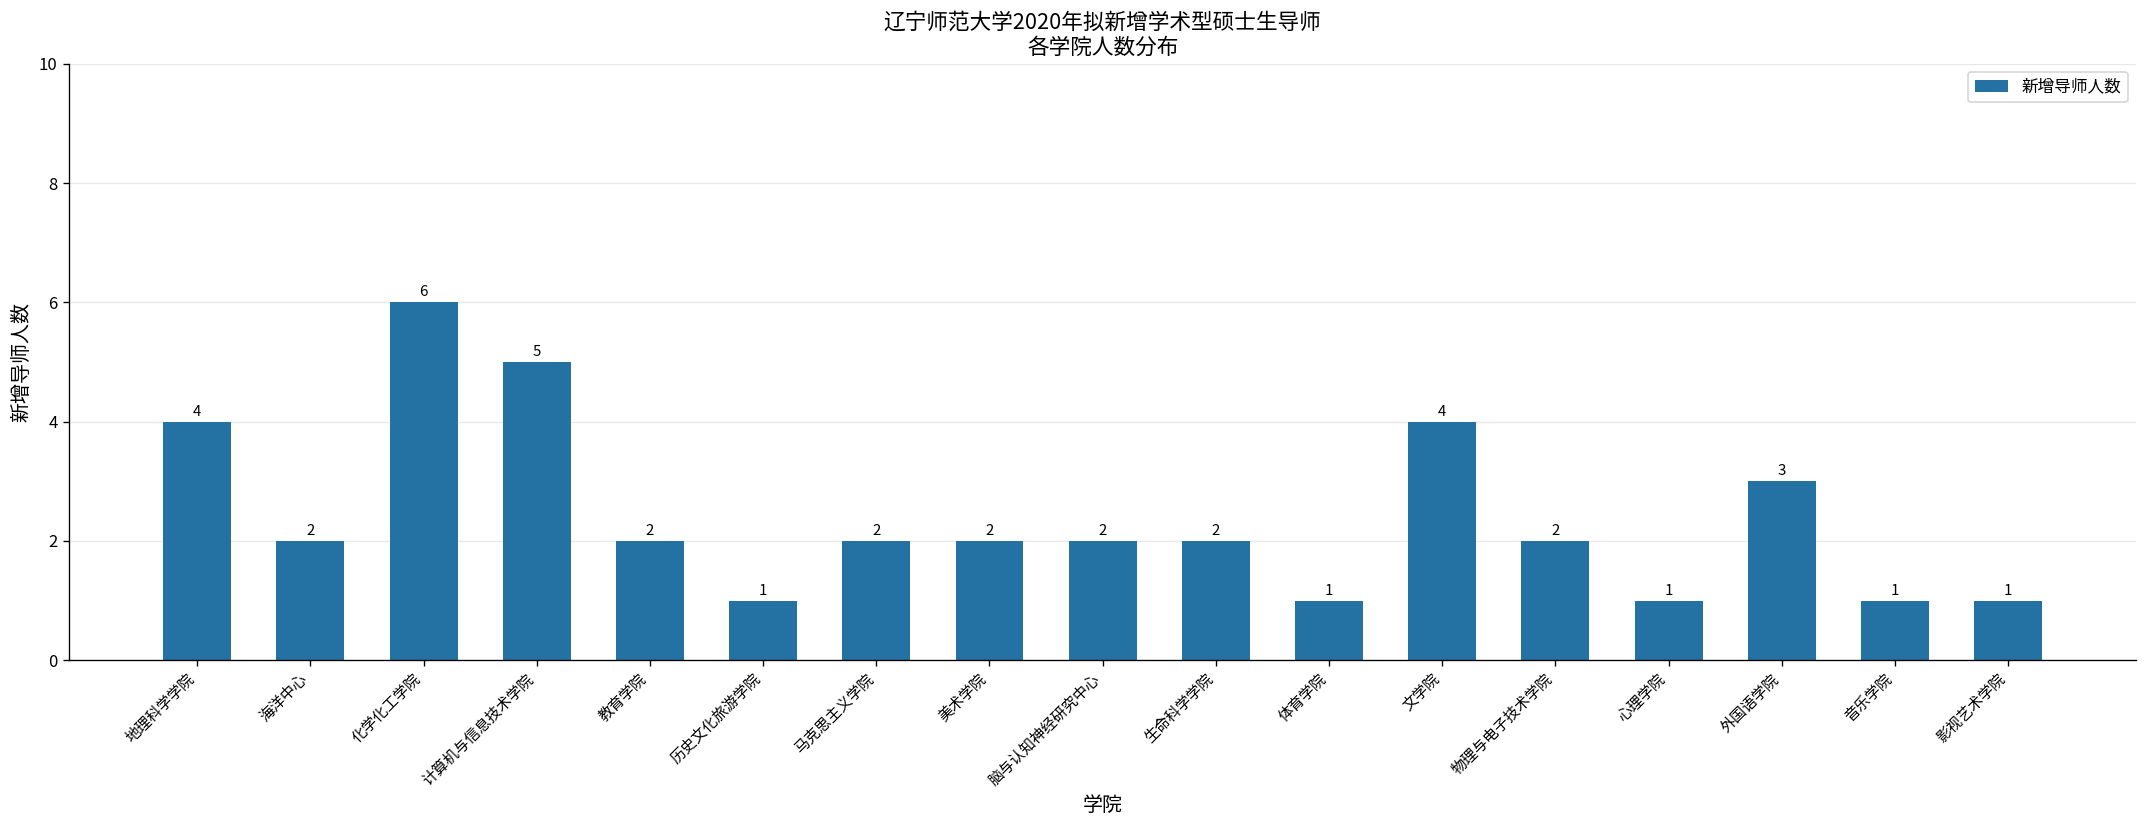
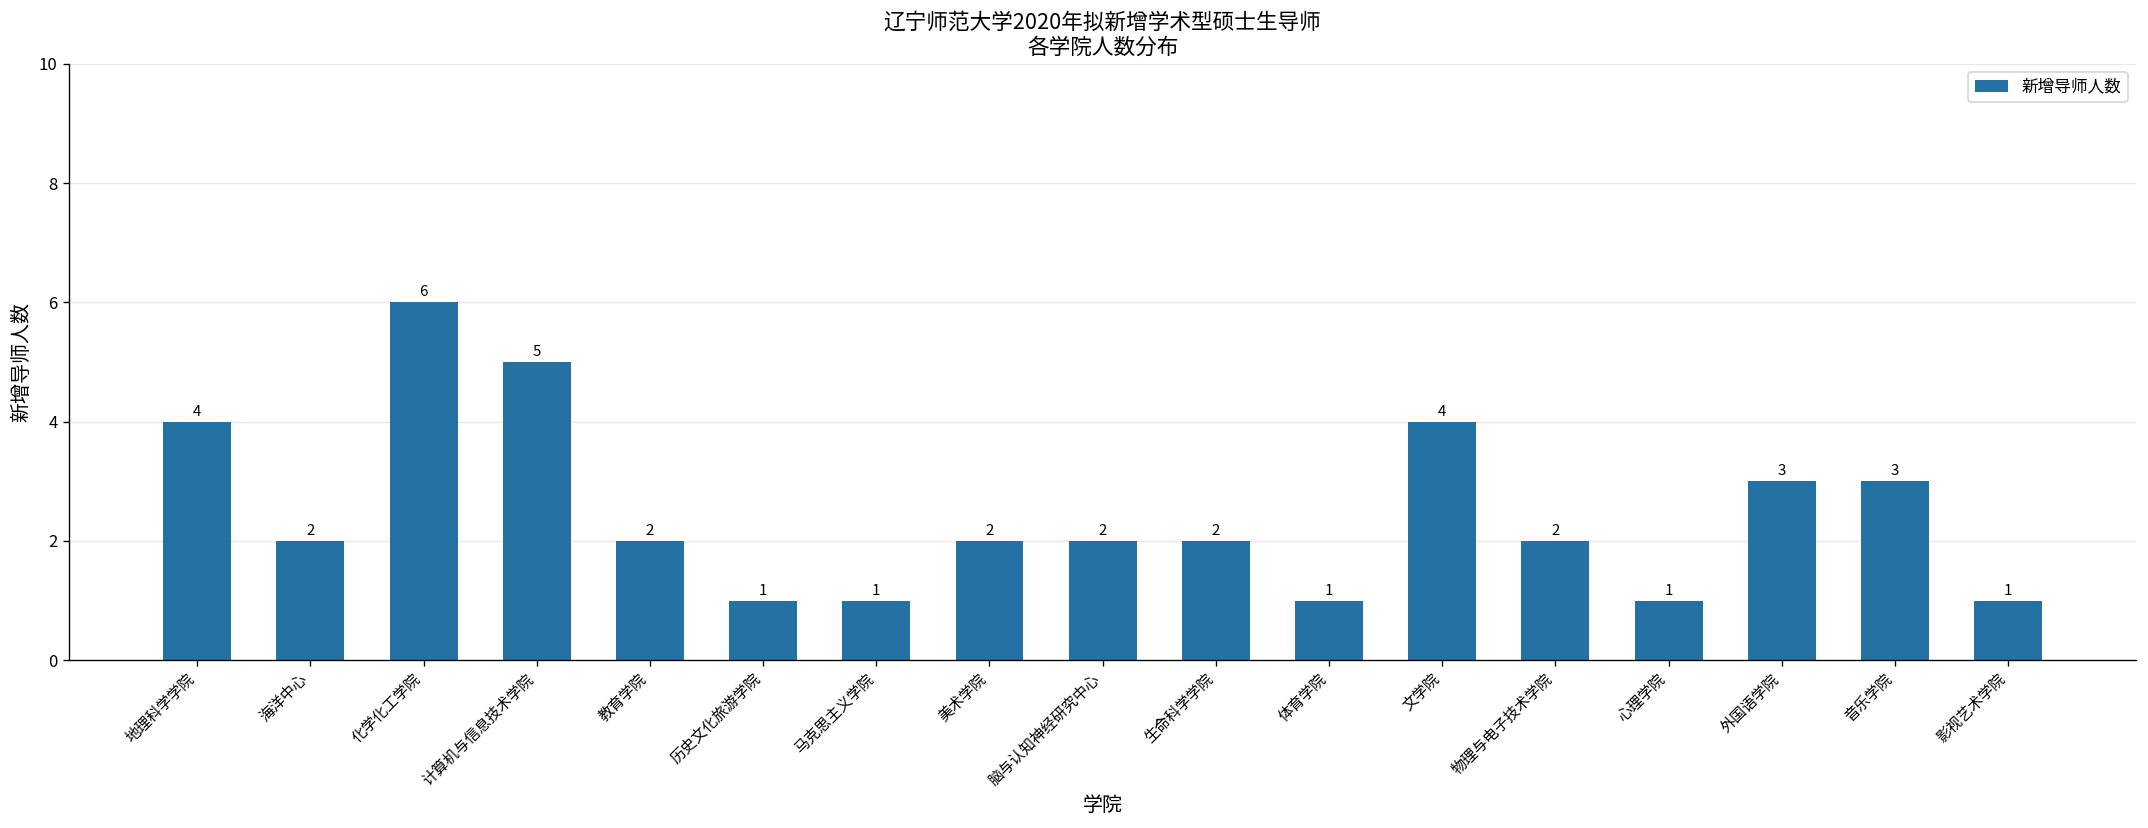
  {
    "地理科学学院": 4,
    "海洋中心": 2,
    "化学化工学院": 6,
    "计算机与信息技术学院": 5,
    "教育学院": 2,
    "历史文化旅游学院": 1,
-   "马克思主义学院": 2,
+   "马克思主义学院": 1,
    "美术学院": 2,
    "脑与认知神经研究中心": 2,
    "生命科学学院": 2,
    "体育学院": 1,
    "文学院": 4,
    "物理与电子技术学院": 2,
    "心理学院": 1,
    "外国语学院": 3,
-   "音乐学院": 1,
+   "音乐学院": 3,
    "影视艺术学院": 1
  }
